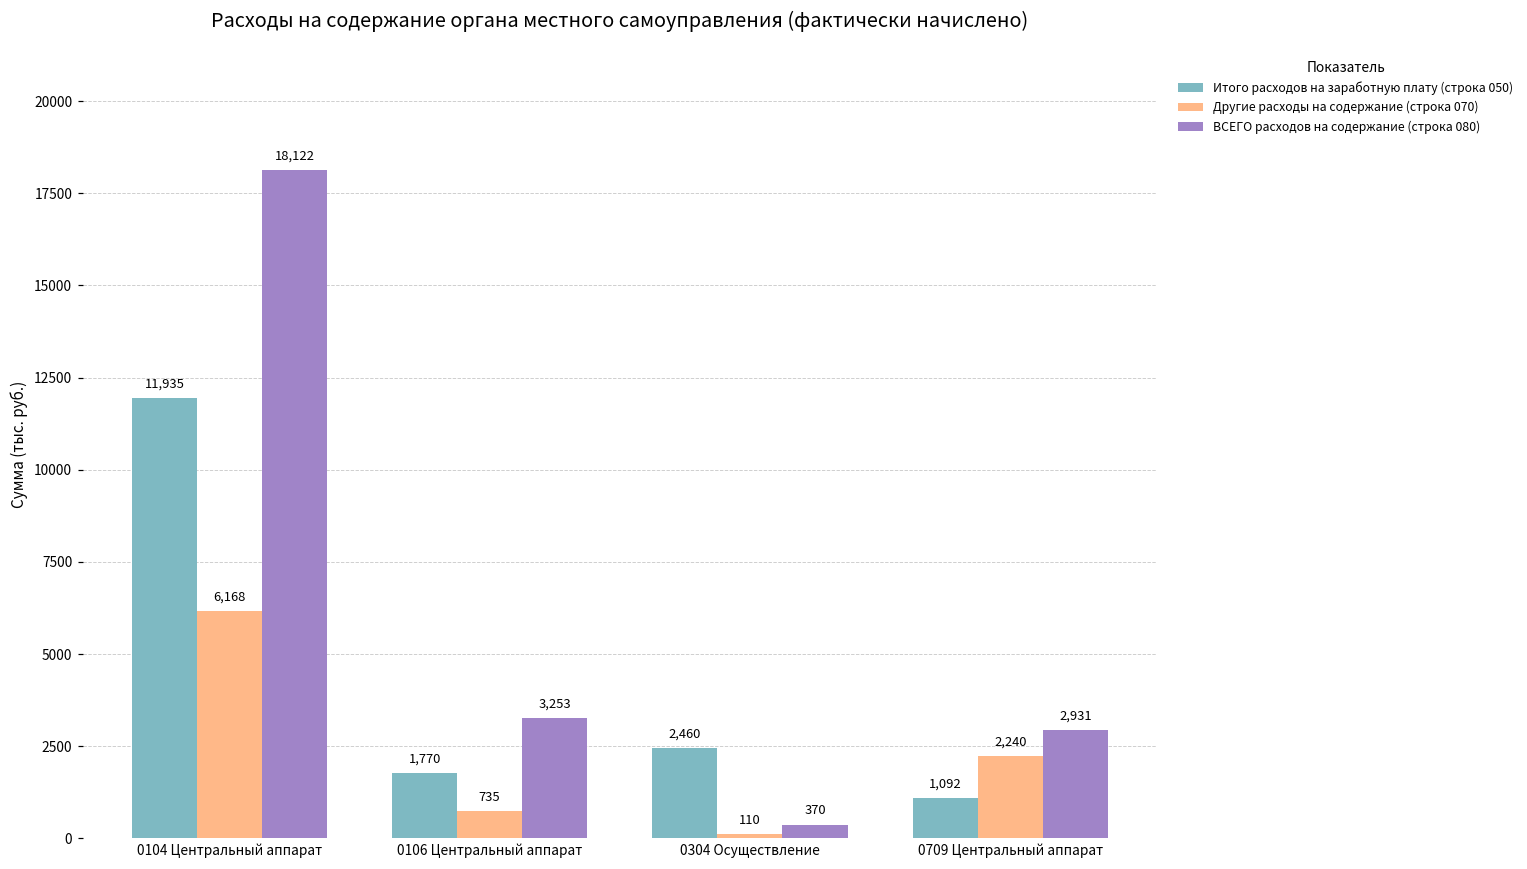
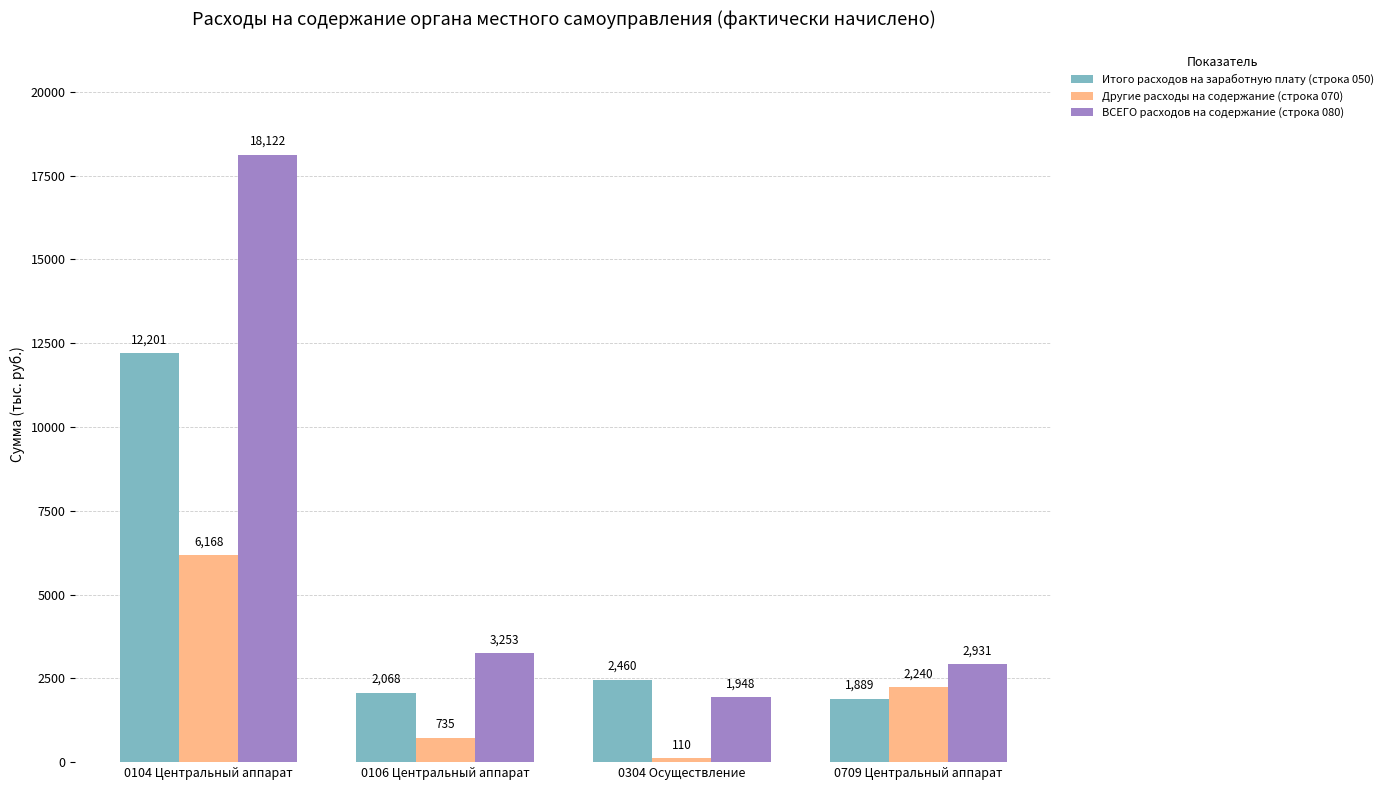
  {
    "Итого расходов на заработную плату (строка 050)": {
-     "0104 Центральный аппарат": "11,935",
-     "0106 Центральный аппарат": "1,770",
+     "0104 Центральный аппарат": "12,201",
+     "0106 Центральный аппарат": "2,068",
      "0304 Осуществление": "2,460",
-     "0709 Центральный аппарат": "1,092"
+     "0709 Центральный аппарат": "1,889"
    },
    "Другие расходы на содержание (строка 070)": {
      "0104 Центральный аппарат": "6,168",
      "0106 Центральный аппарат": "735",
      "0304 Осуществление": "110",
      "0709 Центральный аппарат": "2,240"
    },
    "ВСЕГО расходов на содержание (строка 080)": {
      "0104 Центральный аппарат": "18,122",
      "0106 Центральный аппарат": "3,253",
-     "0304 Осуществление": "370",
+     "0304 Осуществление": "1,948",
      "0709 Центральный аппарат": "2,931"
    }
  }
